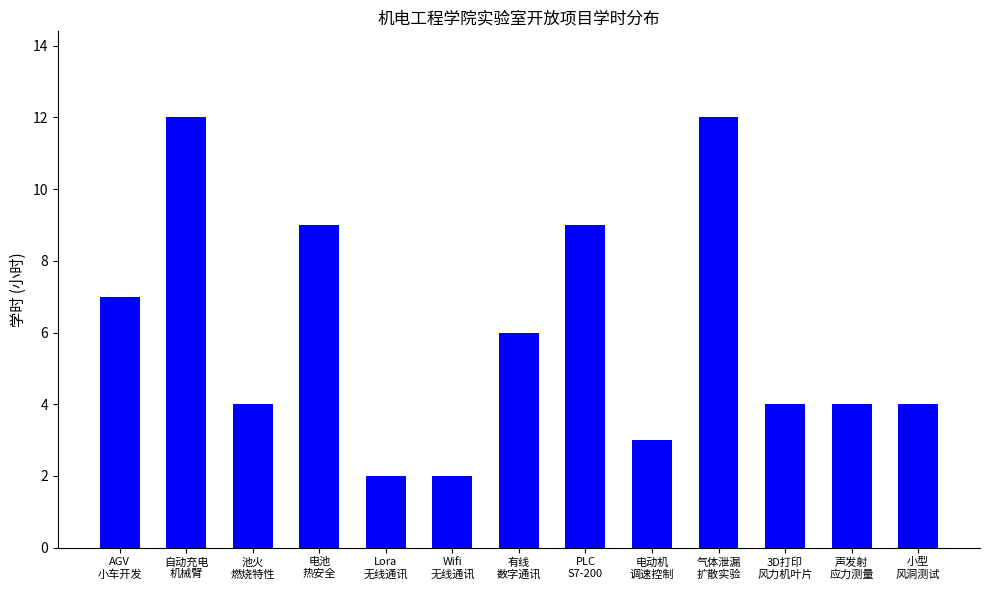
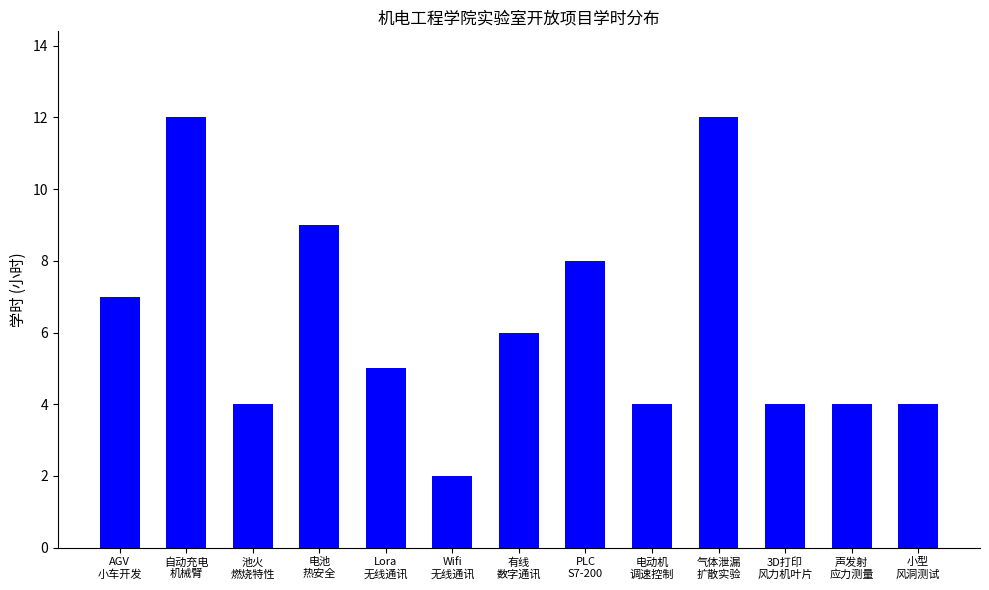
  {
    "AGV 小车开发": 7,
    "自动充电 机械臂": 12,
    "池火 燃烧特性": 4,
    "电池 热安全": 9,
-   "Lora 无线通讯": 2,
+   "Lora 无线通讯": 5,
    "Wifi 无线通讯": 2,
    "有线 数字通讯": 6,
-   "PLC S7-200": 9,
-   "电动机 调速控制": 3,
+   "PLC S7-200": 8,
+   "电动机 调速控制": 4,
    "气体泄漏 扩散实验": 12,
    "3D打印 风力机叶片": 4,
    "声发射 应力测量": 4,
    "小型 风洞测试": 4
  }
